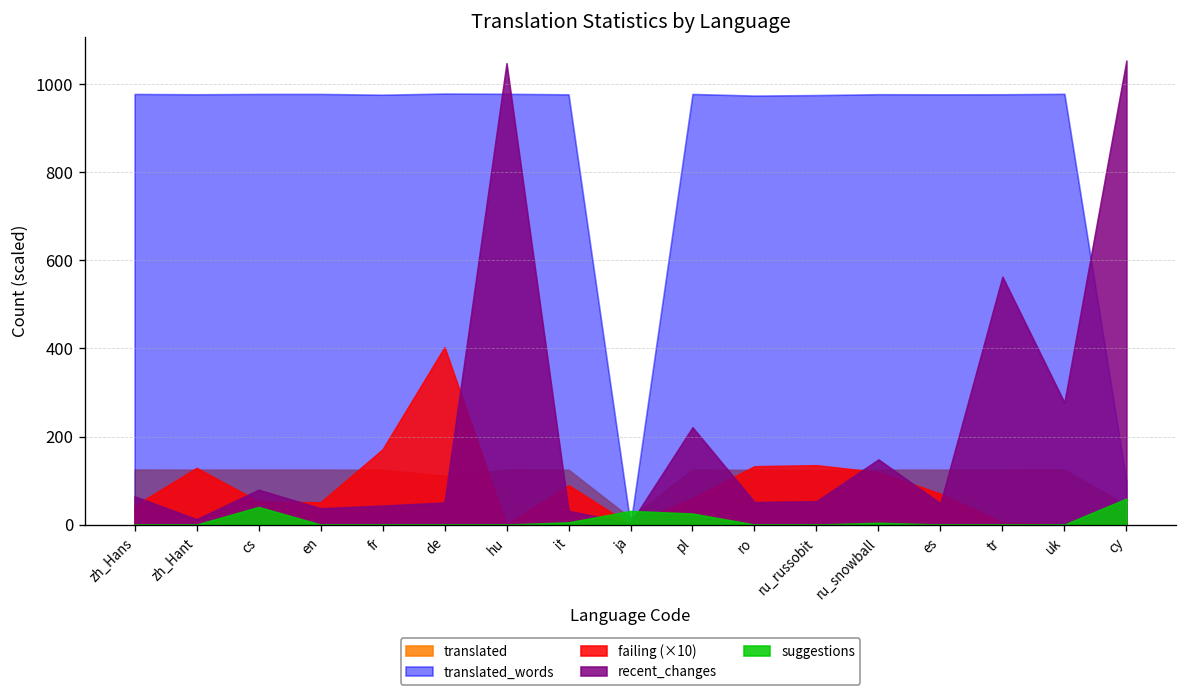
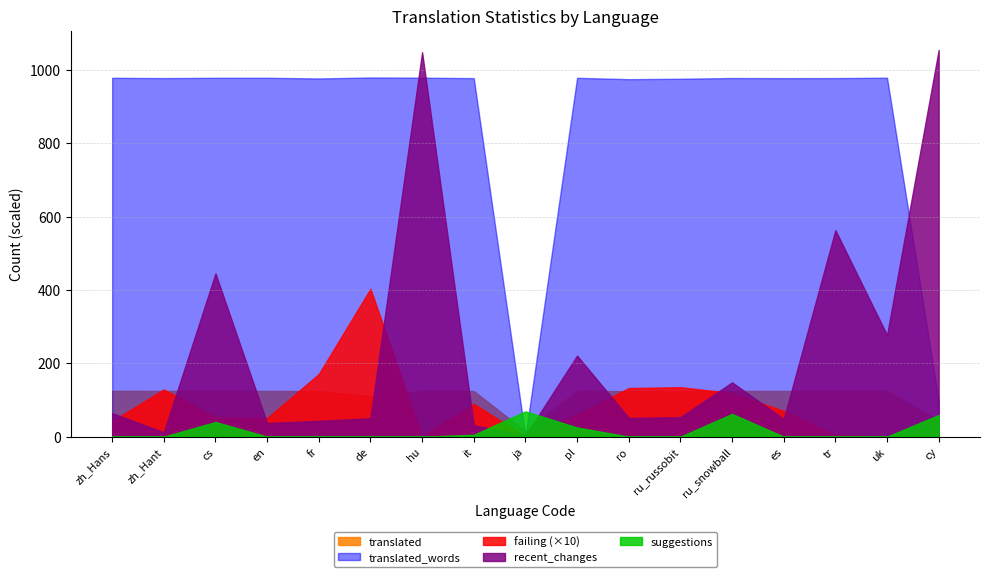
  {
    "translated": {
      "zh_Hans": 120,
      "cs": 120,
      "en": 120,
      "fr": 120,
      "de": 110,
      "hu": 120,
      "it": 120,
      "ja": 20,
      "pl": 120,
      "ro": 120,
      "ru_russobit": 120,
      "es": 120,
      "tr": 120,
      "uk": 120,
      "cy": 40
    },
    "translated_words": {
      "zh_Hans": 980,
      "zh_Hant": 980,
      "cs": 980,
      "en": 980,
      "fr": 980,
      "de": 980,
      "hu": 980,
      "it": 980,
      "pl": 980,
      "ro": 970,
      "ru_russobit": 980,
      "ru_snowball": 980,
      "es": 980,
      "tr": 980,
      "uk": 980,
      "cy": 100
    },
    "failing (×10)": {
      "zh_Hans": 40,
      "cs": 50,
      "en": 50,
      "fr": 170,
      "de": 400,
      "it": 90,
      "pl": 60,
      "ro": 130,
      "ru_russobit": 130,
      "es": 70,
      "cy": 10
    },
    "recent_changes": {
      "zh_Hans": 60,
      "zh_Hant": 10,
-     "cs": 80,
+     "cs": 450,
      "en": 40,
      "fr": 40,
      "de": 50,
      "hu": 1050,
      "it": 30,
      "pl": 220,
      "ro": 50,
      "ru_russobit": 50,
      "ru_snowball": 150,
      "es": 50,
      "tr": 560,
      "uk": 280,
      "cy": 1050
    },
    "suggestions": {
      "zh_Hans": 0,
      "zh_Hant": 0,
      "cs": 40,
      "en": 0,
      "fr": 0,
      "de": 0,
-     "ja": 30,
+     "ja": 70,
      "pl": 30,
      "ro": 0,
      "ru_russobit": 0,
-     "ru_snowball": 0,
+     "ru_snowball": 60,
      "es": 0,
      "cy": 60
    }
  }
